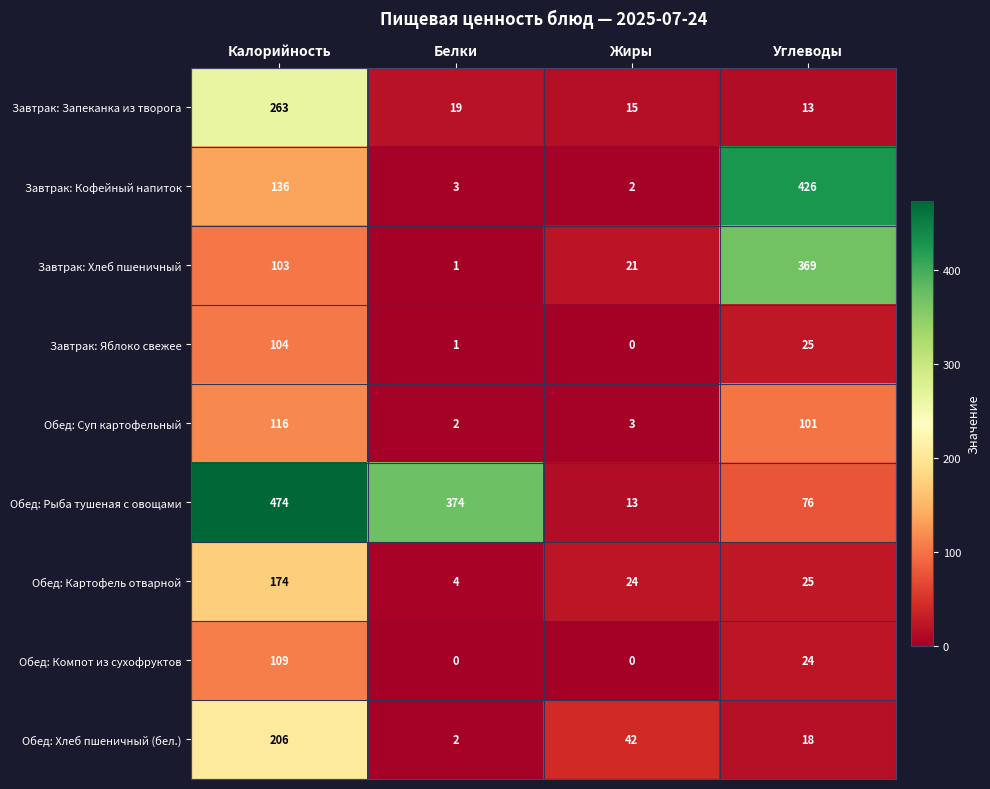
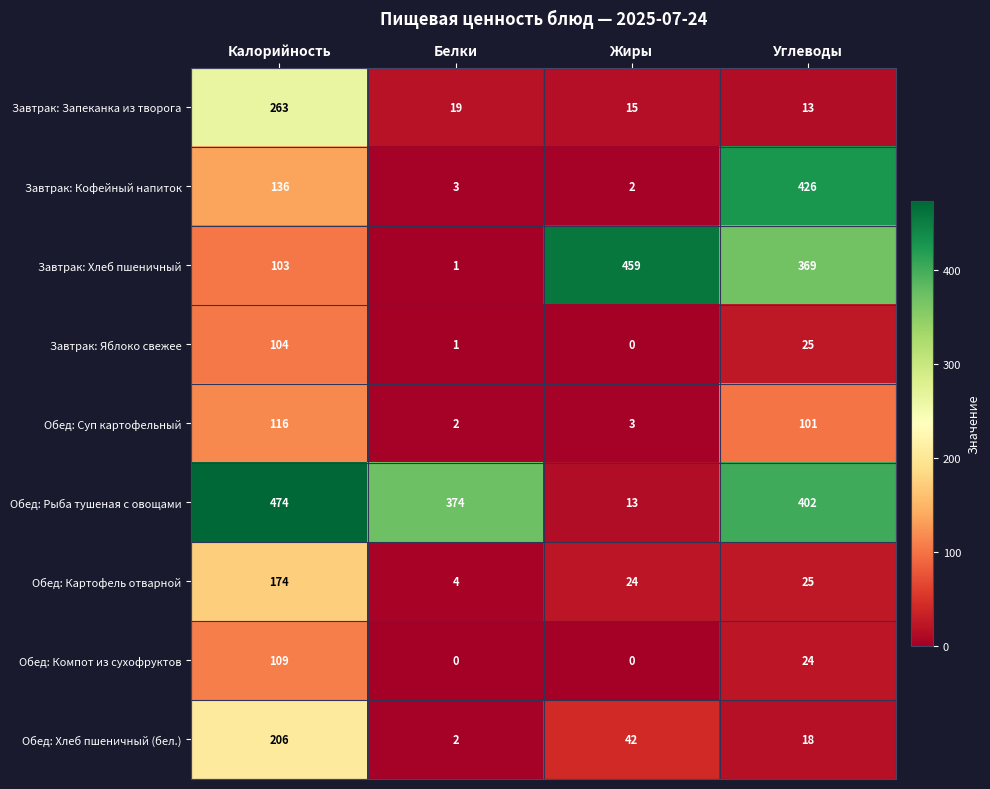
  {
    "Завтрак: Запеканка из творога": {
      "Калорийность": 263,
      "Белки": 19,
      "Жиры": 15,
      "Углеводы": 13
    },
    "Завтрак: Кофейный напиток": {
      "Калорийность": 136,
      "Белки": 3,
      "Жиры": 2,
      "Углеводы": 426
    },
    "Завтрак: Хлеб пшеничный": {
      "Калорийность": 103,
      "Белки": 1,
-     "Жиры": 21,
+     "Жиры": 459,
      "Углеводы": 369
    },
    "Завтрак: Яблоко свежее": {
      "Калорийность": 104,
      "Белки": 1,
      "Жиры": 0,
      "Углеводы": 25
    },
    "Обед: Суп картофельный": {
      "Калорийность": 116,
      "Белки": 2,
      "Жиры": 3,
      "Углеводы": 101
    },
    "Обед: Рыба тушеная с овощами": {
      "Калорийность": 474,
      "Белки": 374,
      "Жиры": 13,
-     "Углеводы": 76
+     "Углеводы": 402
    },
    "Обед: Картофель отварной": {
      "Калорийность": 174,
      "Белки": 4,
      "Жиры": 24,
      "Углеводы": 25
    },
    "Обед: Компот из сухофруктов": {
      "Калорийность": 109,
      "Белки": 0,
      "Жиры": 0,
      "Углеводы": 24
    },
    "Обед: Хлеб пшеничный (бел.)": {
      "Калорийность": 206,
      "Белки": 2,
      "Жиры": 42,
      "Углеводы": 18
    }
  }
